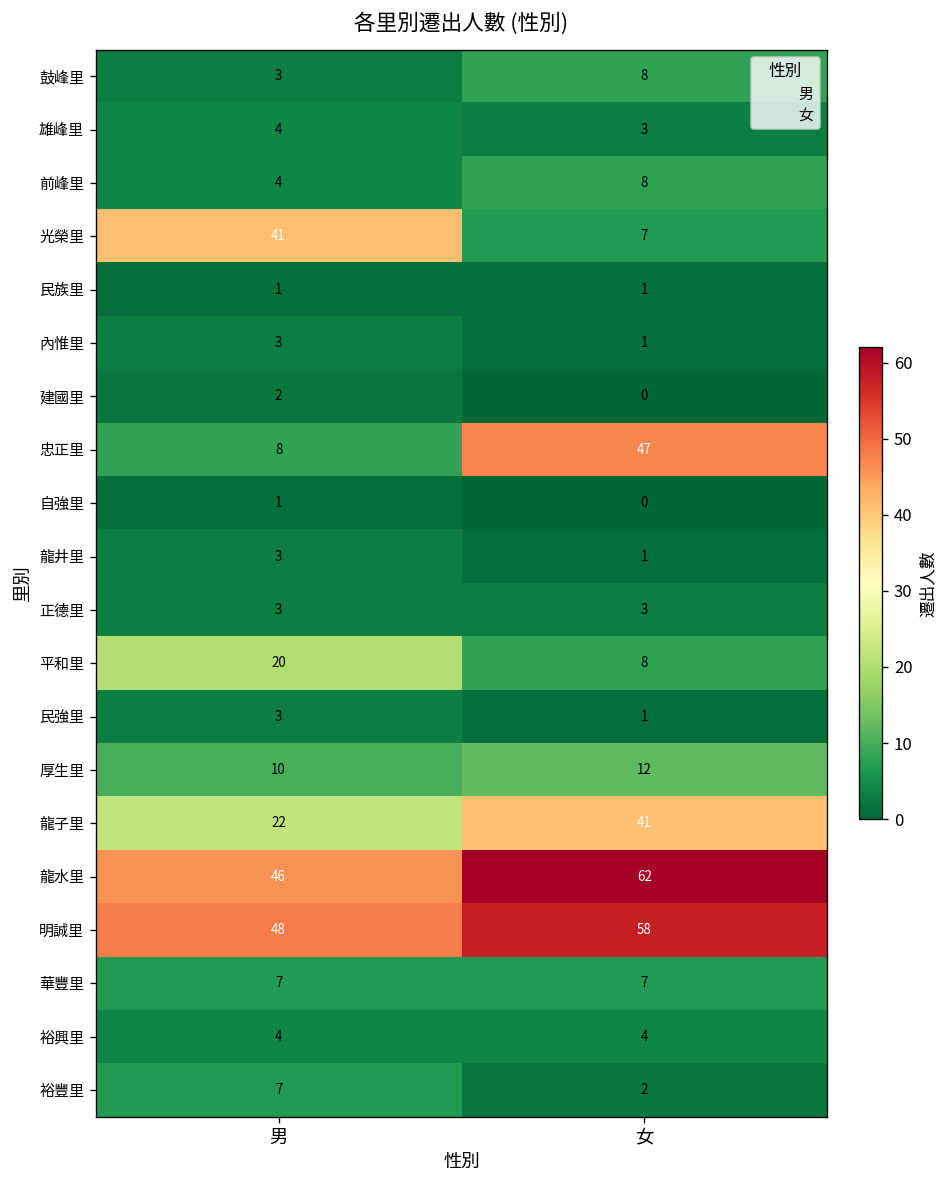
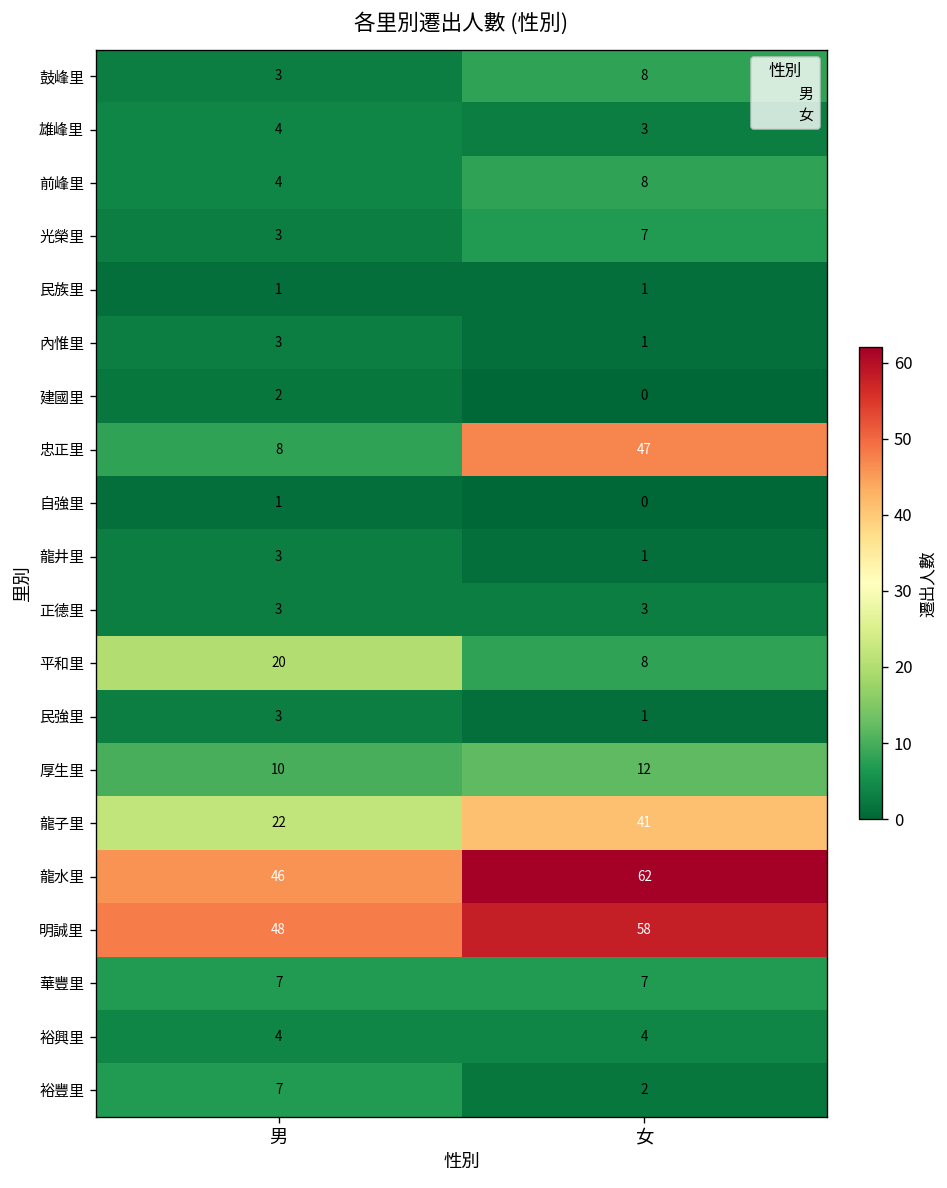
  {
    "鼓峰里": {
      "男": 3,
      "女": 8
    },
    "雄峰里": {
      "男": 4,
      "女": 3
    },
    "前峰里": {
      "男": 4,
      "女": 8
    },
    "光榮里": {
-     "男": 41,
+     "男": 3,
      "女": 7
    },
    "民族里": {
      "男": 1,
      "女": 1
    },
    "內惟里": {
      "男": 3,
      "女": 1
    },
    "建國里": {
      "男": 2,
      "女": 0
    },
    "忠正里": {
      "男": 8,
      "女": 47
    },
    "自強里": {
      "男": 1,
      "女": 0
    },
    "龍井里": {
      "男": 3,
      "女": 1
    },
    "正德里": {
      "男": 3,
      "女": 3
    },
    "平和里": {
      "男": 20,
      "女": 8
    },
    "民強里": {
      "男": 3,
      "女": 1
    },
    "厚生里": {
      "男": 10,
      "女": 12
    },
    "龍子里": {
      "男": 22,
      "女": 41
    },
    "龍水里": {
      "男": 46,
      "女": 62
    },
    "明誠里": {
      "男": 48,
      "女": 58
    },
    "華豐里": {
      "男": 7,
      "女": 7
    },
    "裕興里": {
      "男": 4,
      "女": 4
    },
    "裕豐里": {
      "男": 7,
      "女": 2
    }
  }
